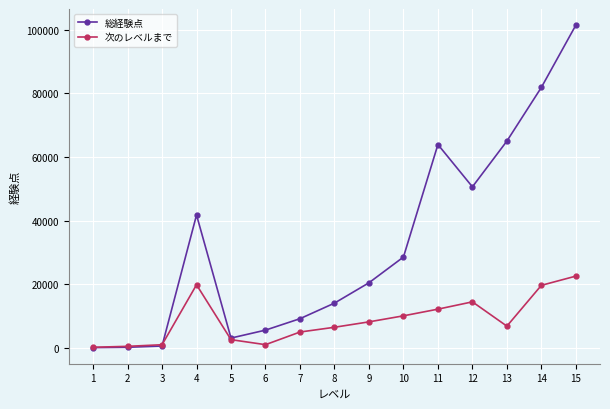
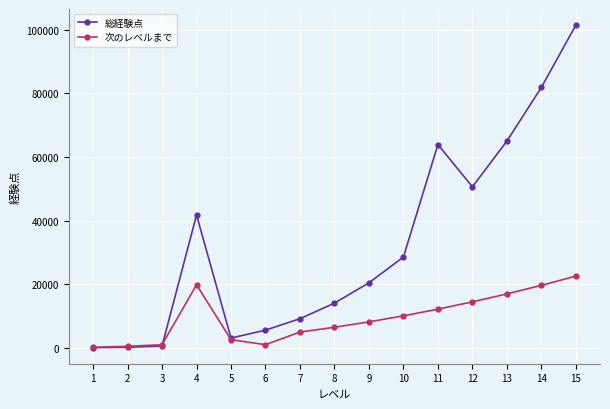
  {
    "総経験点": {
      "4": 42000,
      "6": 6000,
      "7": 9000,
      "8": 14000,
      "9": 20000,
      "10": 29000,
      "11": 64000,
      "12": 51000,
      "13": 65000,
      "14": 82000,
      "15": 102000
    },
    "次のレベルまで": {
      "4": 20000,
      "6": 1000,
      "7": 5000,
      "8": 6000,
      "9": 8000,
      "10": 10000,
      "11": 12000,
      "12": 14000,
-     "13": 7000,
+     "13": 17000,
      "14": 20000,
      "15": 23000
    }
  }
